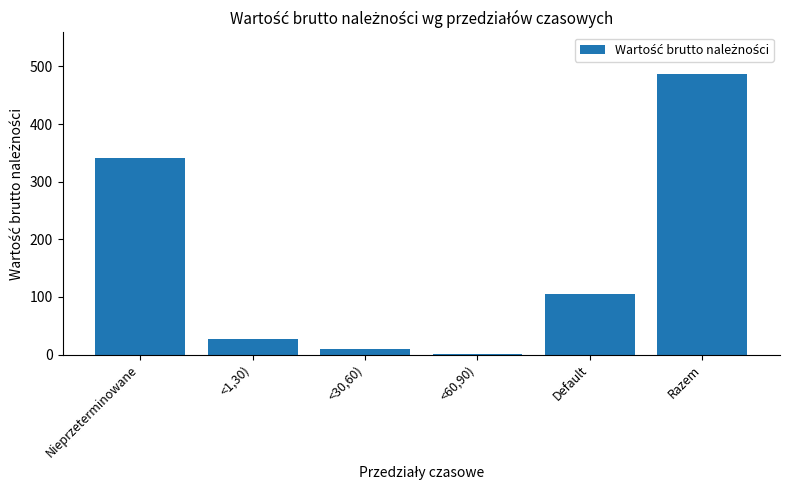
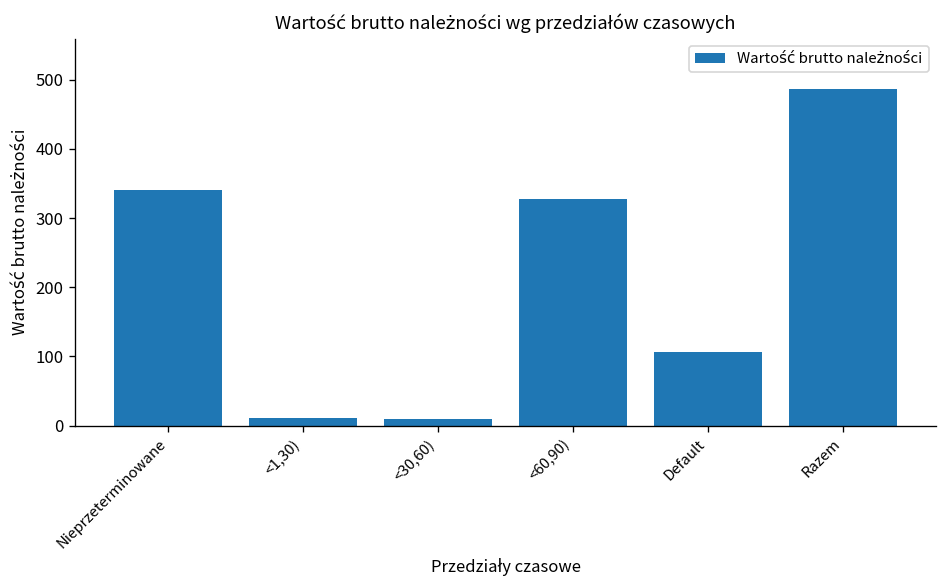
  {
    "Nieprzeterminowane": 340,
-   "<1,30)": 30,
+   "<1,30)": 10,
    "<30,60)": 10,
-   "<60,90)": 0,
+   "<60,90)": 330,
    "Default": 110,
    "Razem": 490
  }
